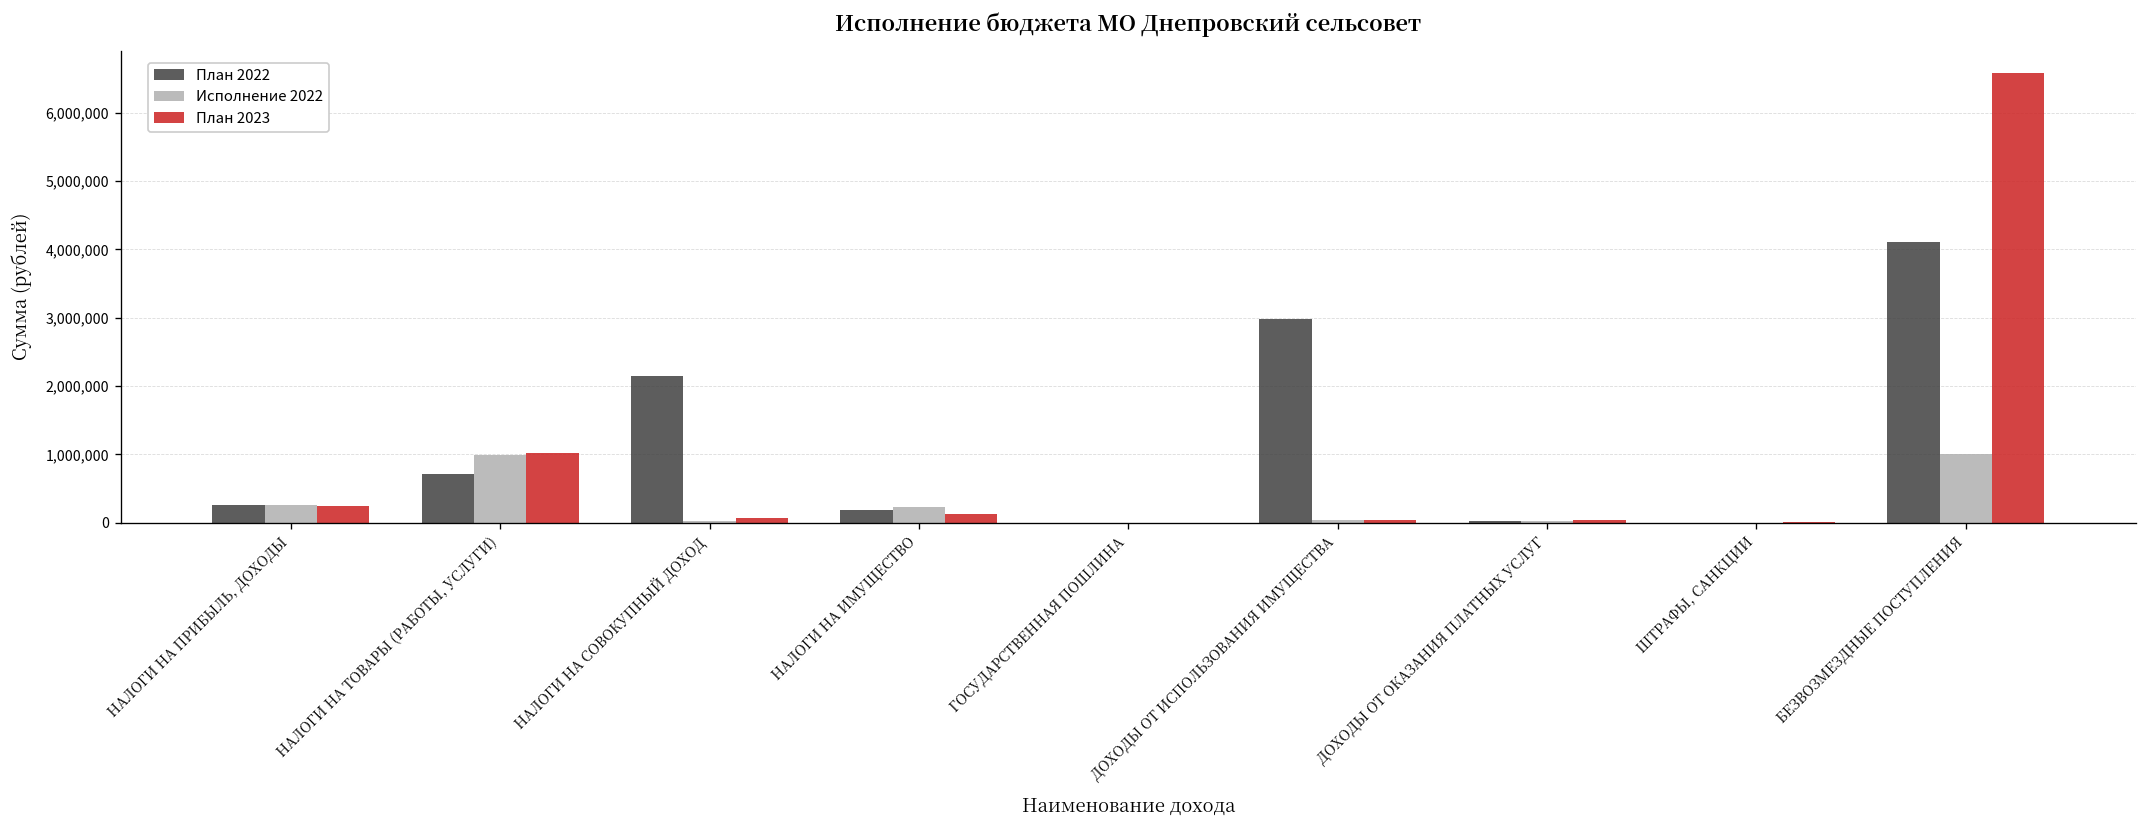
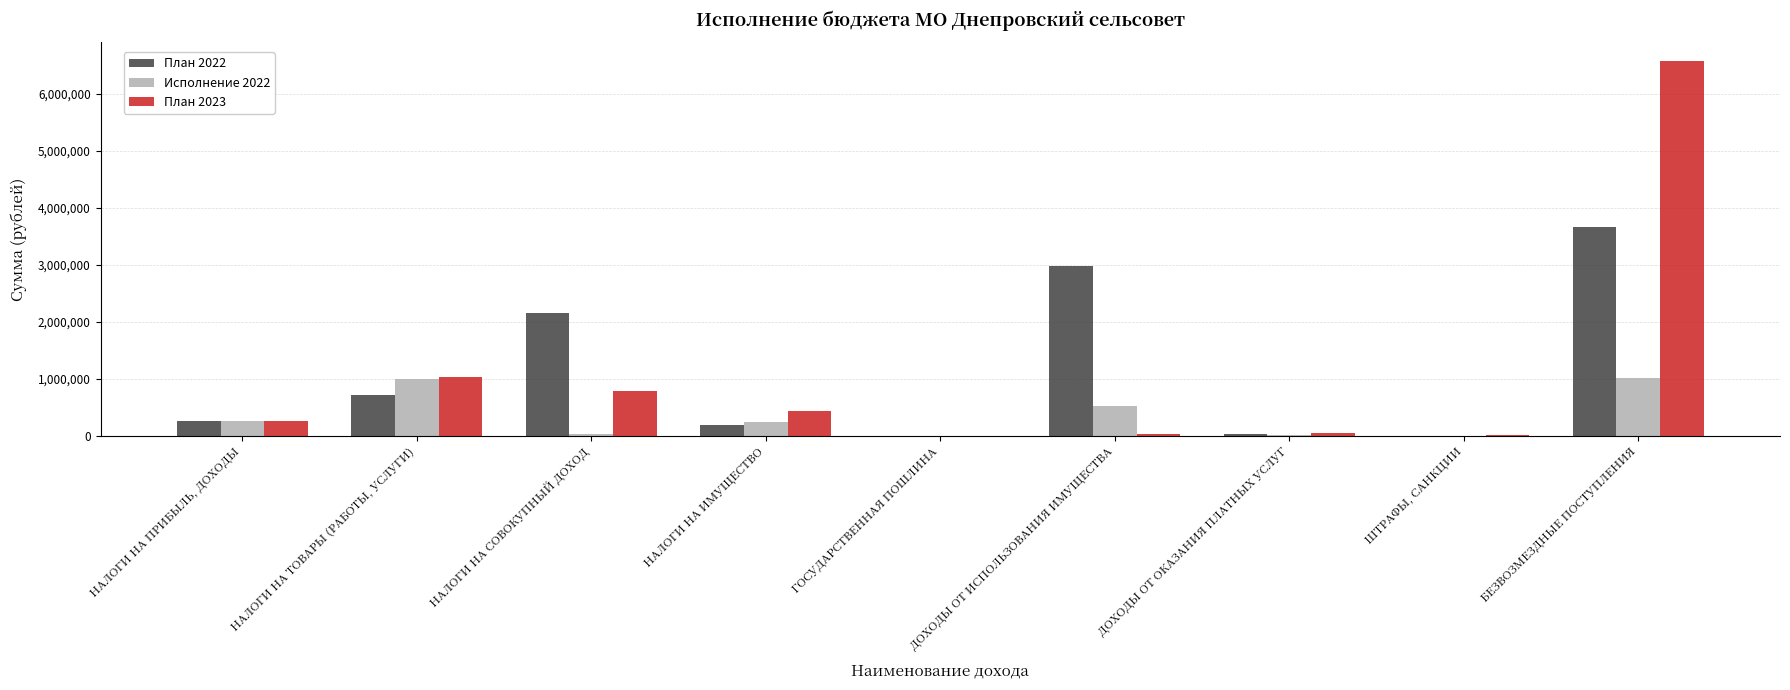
  {
    "План 2022": {
      "НАЛОГИ НА ПРИБЫЛЬ, ДОХОДЫ": "300,000",
      "НАЛОГИ НА ТОВАРЫ (РАБОТЫ, УСЛУГИ)": "700,000",
      "НАЛОГИ НА СОВОКУПНЫЙ ДОХОД": "2,200,000",
      "НАЛОГИ НА ИМУЩЕСТВО": "200,000",
      "ДОХОДЫ ОТ ИСПОЛЬЗОВАНИЯ ИМУЩЕСТВА": "3,000,000",
-     "БЕЗВОЗМЕЗДНЫЕ ПОСТУПЛЕНИЯ": "4,100,000"
+     "БЕЗВОЗМЕЗДНЫЕ ПОСТУПЛЕНИЯ": "3,700,000"
    },
    "Исполнение 2022": {
      "НАЛОГИ НА ПРИБЫЛЬ, ДОХОДЫ": "300,000",
      "НАЛОГИ НА ТОВАРЫ (РАБОТЫ, УСЛУГИ)": "1,000,000",
      "НАЛОГИ НА ИМУЩЕСТВО": "200,000",
-     "ДОХОДЫ ОТ ИСПОЛЬЗОВАНИЯ ИМУЩЕСТВА": "0",
+     "ДОХОДЫ ОТ ИСПОЛЬЗОВАНИЯ ИМУЩЕСТВА": "500,000",
      "БЕЗВОЗМЕЗДНЫЕ ПОСТУПЛЕНИЯ": "1,000,000"
    },
    "План 2023": {
      "НАЛОГИ НА ПРИБЫЛЬ, ДОХОДЫ": "300,000",
      "НАЛОГИ НА ТОВАРЫ (РАБОТЫ, УСЛУГИ)": "1,000,000",
-     "НАЛОГИ НА СОВОКУПНЫЙ ДОХОД": "100,000",
-     "НАЛОГИ НА ИМУЩЕСТВО": "100,000",
+     "НАЛОГИ НА СОВОКУПНЫЙ ДОХОД": "800,000",
+     "НАЛОГИ НА ИМУЩЕСТВО": "400,000",
      "ДОХОДЫ ОТ ОКАЗАНИЯ ПЛАТНЫХ УСЛУГ": "0",
      "БЕЗВОЗМЕЗДНЫЕ ПОСТУПЛЕНИЯ": "6,600,000"
    }
  }
